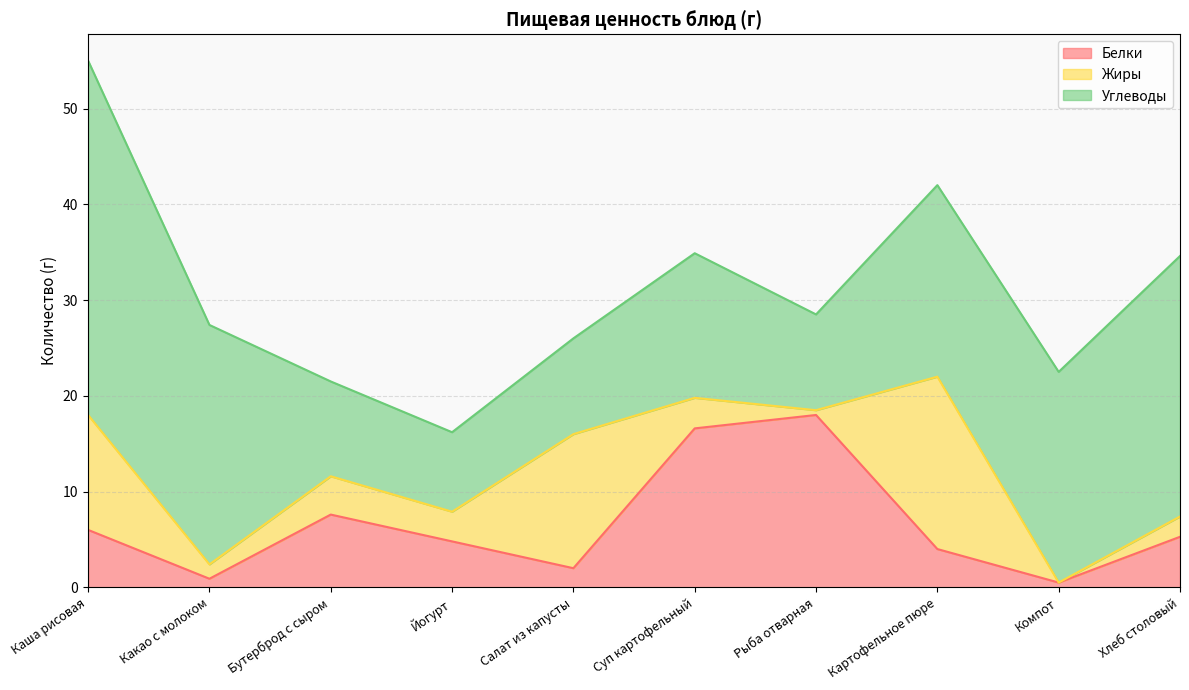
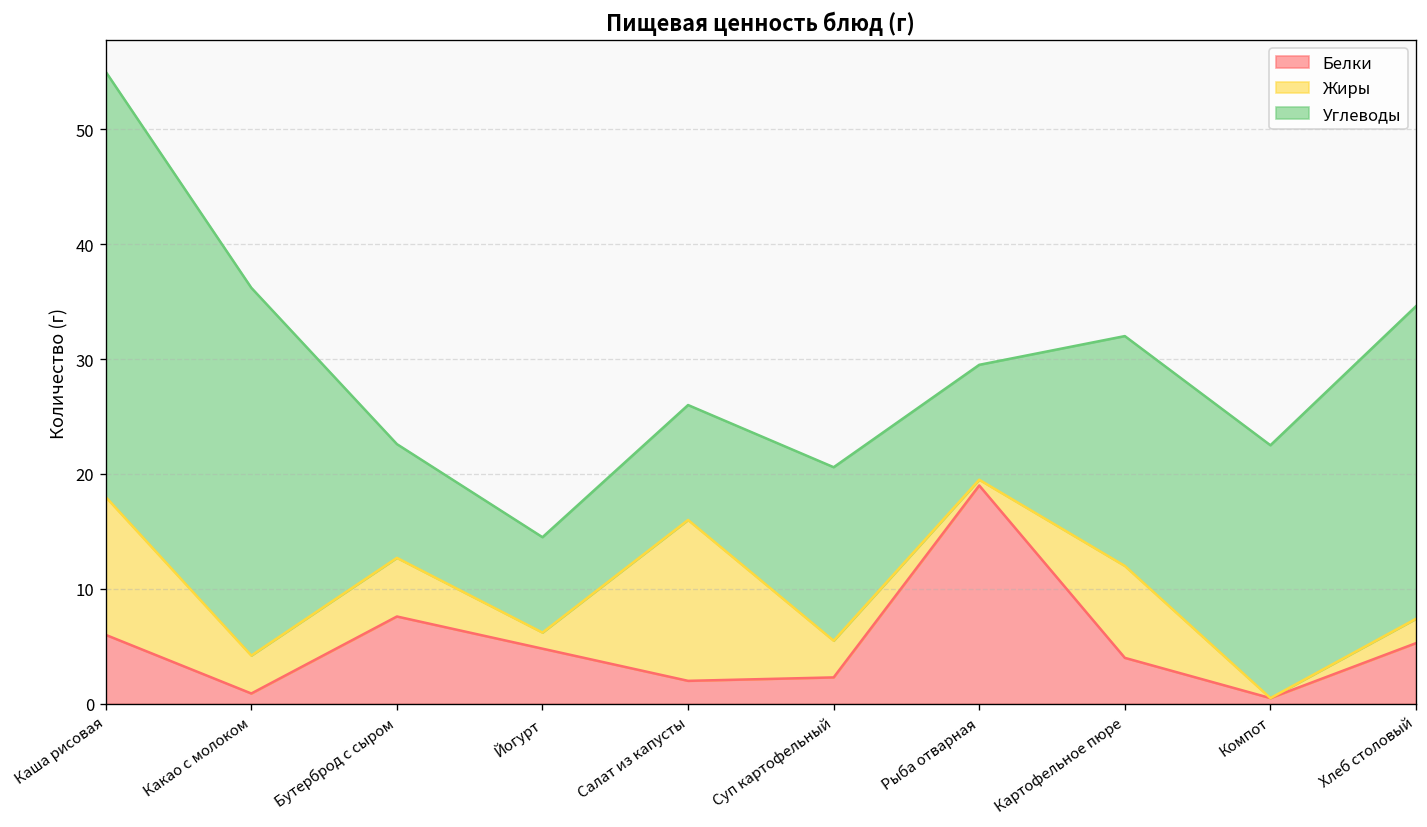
  {
    "Белки": {
      "Каша рисовая": 6,
      "Какао с молоком": 1,
      "Бутерброд с сыром": 8,
      "Йогурт": 5,
      "Салат из капусты": 2,
-     "Суп картофельный": 17,
-     "Рыба отварная": 18,
+     "Суп картофельный": 2,
+     "Рыба отварная": 19,
      "Картофельное пюре": 4,
      "Хлеб столовый": 5
    },
    "Жиры": {
      "Каша рисовая": 12,
-     "Какао с молоком": 2,
-     "Бутерброд с сыром": 4,
-     "Йогурт": 3,
+     "Какао с молоком": 3,
+     "Бутерброд с сыром": 5,
+     "Йогурт": 1,
      "Салат из капусты": 14,
      "Суп картофельный": 3,
      "Рыба отварная": 1,
-     "Картофельное пюре": 18,
+     "Картофельное пюре": 8,
      "Хлеб столовый": 2
    },
    "Углеводы": {
      "Каша рисовая": 37,
-     "Какао с молоком": 25,
+     "Какао с молоком": 32,
      "Бутерброд с сыром": 10,
      "Йогурт": 8,
      "Салат из капусты": 10,
      "Суп картофельный": 15,
      "Рыба отварная": 10,
      "Картофельное пюре": 20,
      "Компот": 22,
      "Хлеб столовый": 27
    }
  }
